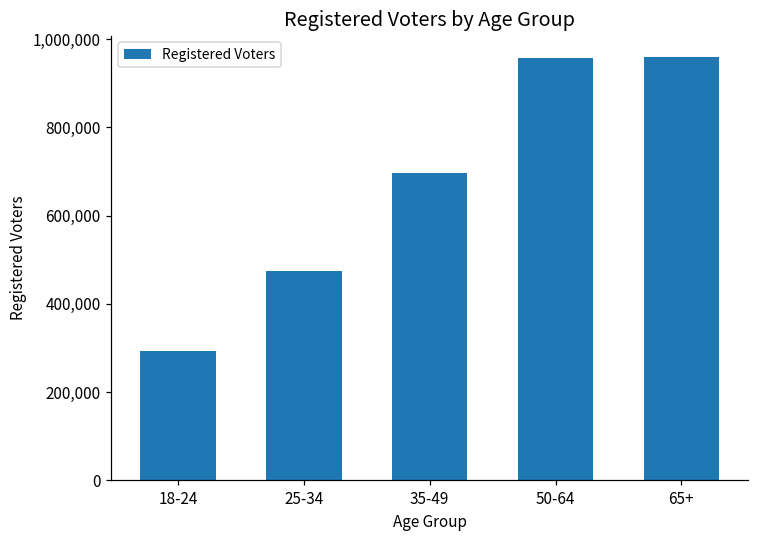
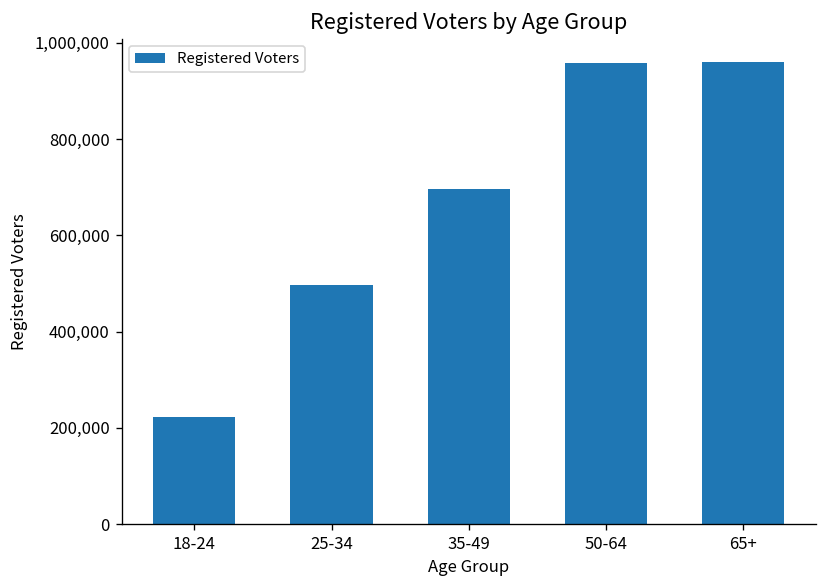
  {
-   "18-24": "290,000",
-   "25-34": "470,000",
+   "18-24": "220,000",
+   "25-34": "500,000",
    "35-49": "700,000",
    "50-64": "960,000",
    "65+": "960,000"
  }
